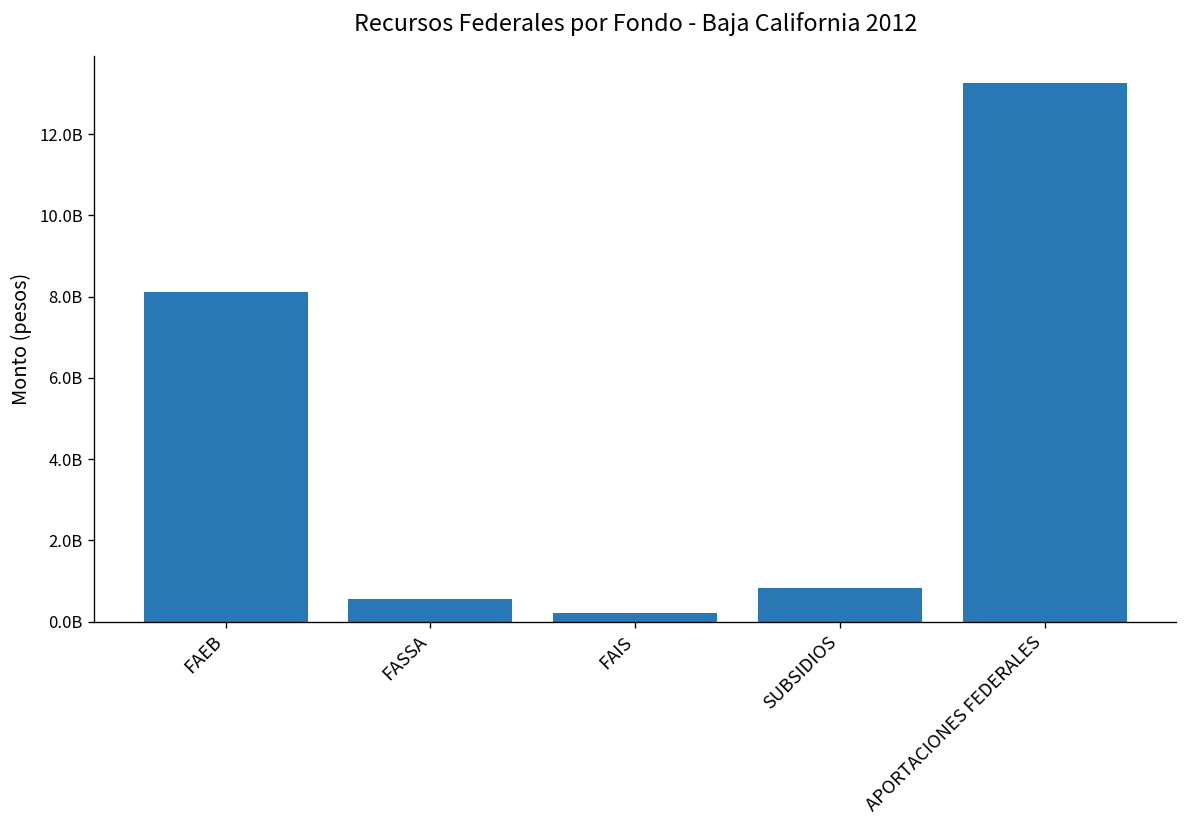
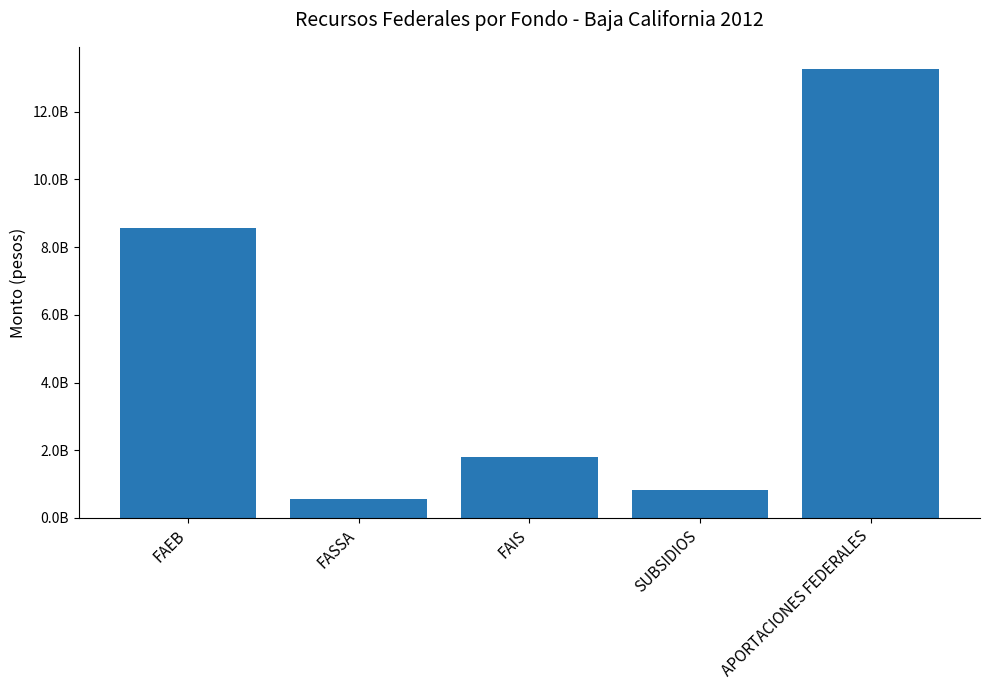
  {
-   "FAEB": 8100000000,
+   "FAEB": 8600000000,
    "FASSA": 600000000,
-   "FAIS": 200000000,
+   "FAIS": 1800000000,
    "SUBSIDIOS": 800000000,
    "APORTACIONES FEDERALES": 13300000000
  }
